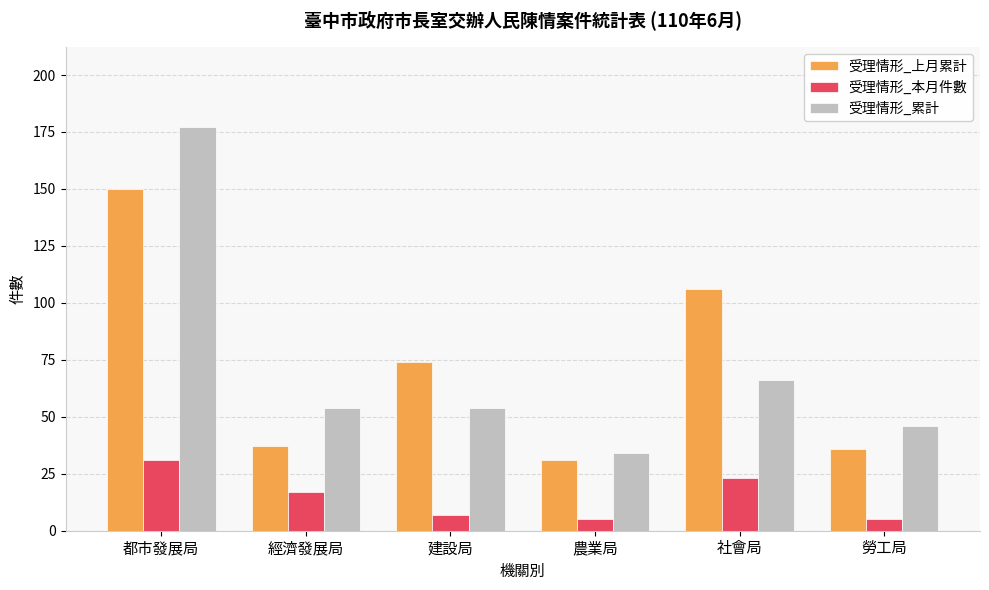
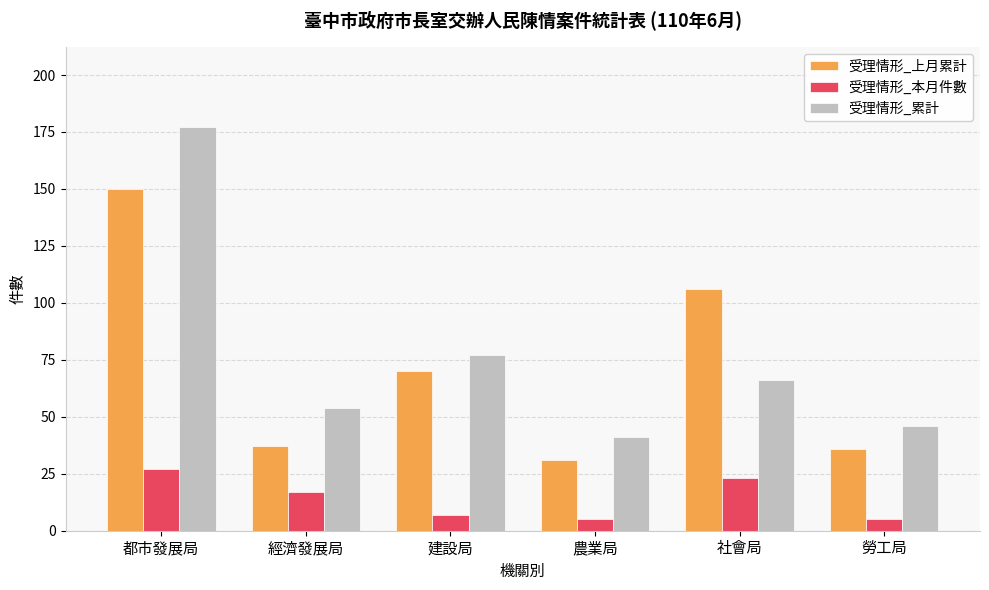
  {
    "受理情形_上月累計": {
      "都市發展局": 150,
      "經濟發展局": 37,
-     "建設局": 74,
+     "建設局": 70,
      "農業局": 31,
      "社會局": 106,
      "勞工局": 36
    },
    "受理情形_本月件數": {
-     "都市發展局": 31,
+     "都市發展局": 27,
      "經濟發展局": 17,
      "建設局": 7,
      "農業局": 5,
      "社會局": 23,
      "勞工局": 5
    },
    "受理情形_累計": {
      "都市發展局": 177,
      "經濟發展局": 54,
-     "建設局": 54,
-     "農業局": 34,
+     "建設局": 77,
+     "農業局": 41,
      "社會局": 66,
      "勞工局": 46
    }
  }
